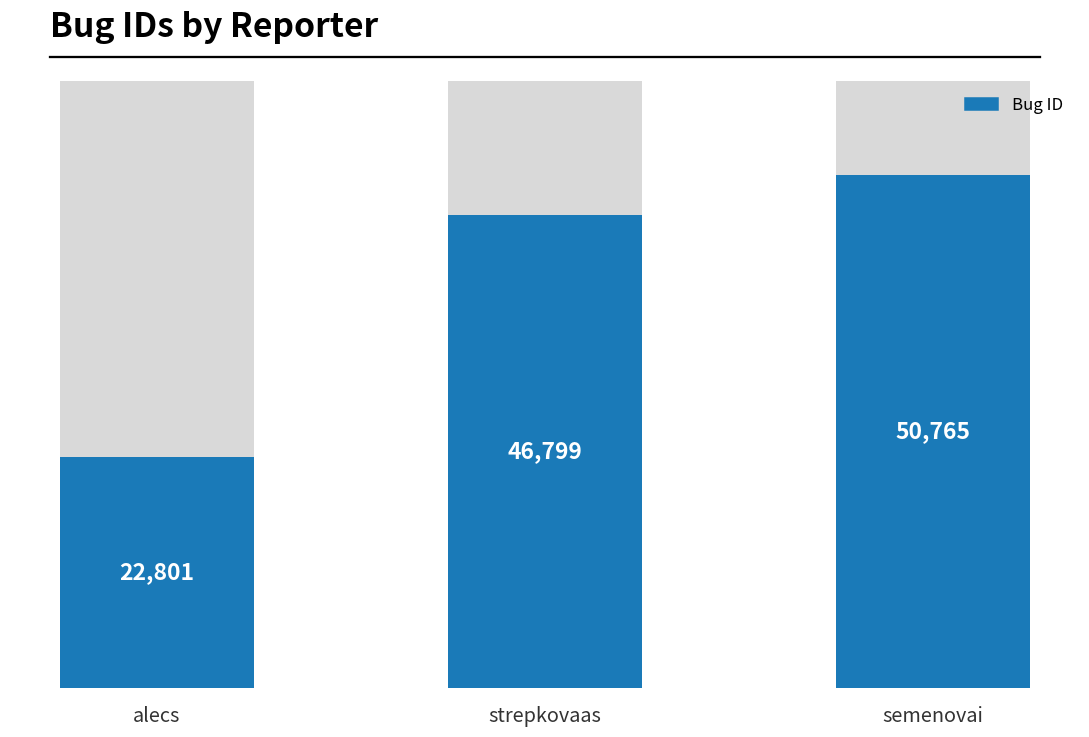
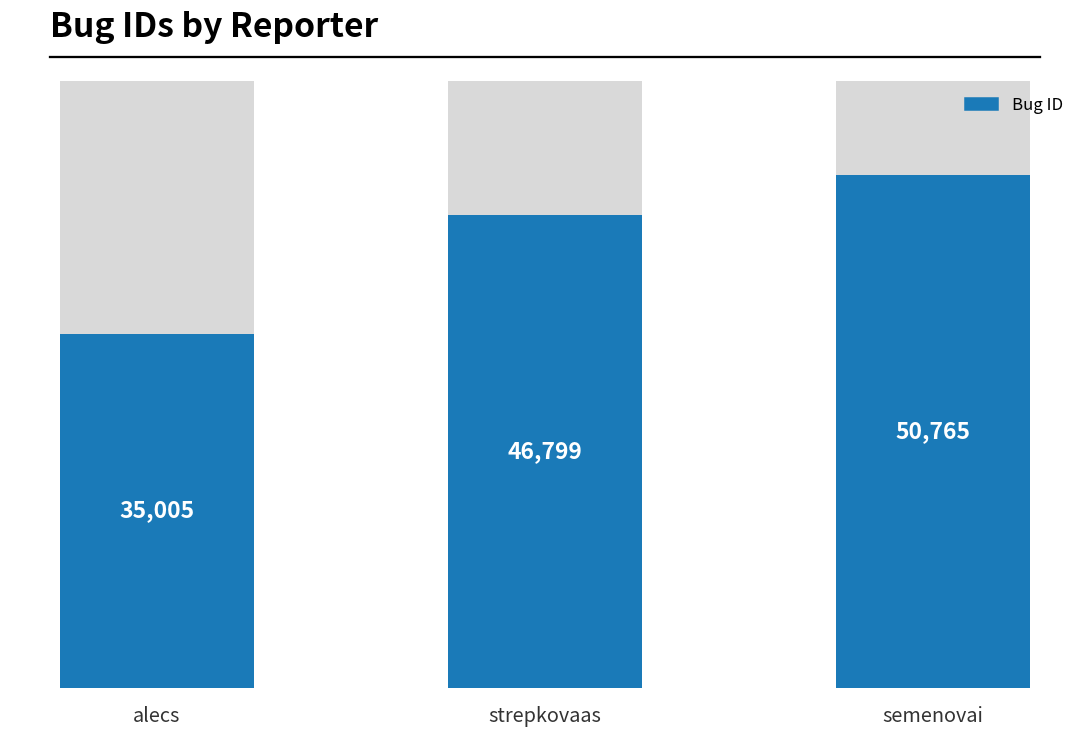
  {
    "Bug ID": {
-     "alecs": "22,801"
+     "alecs": "35,005"
    }
  }
